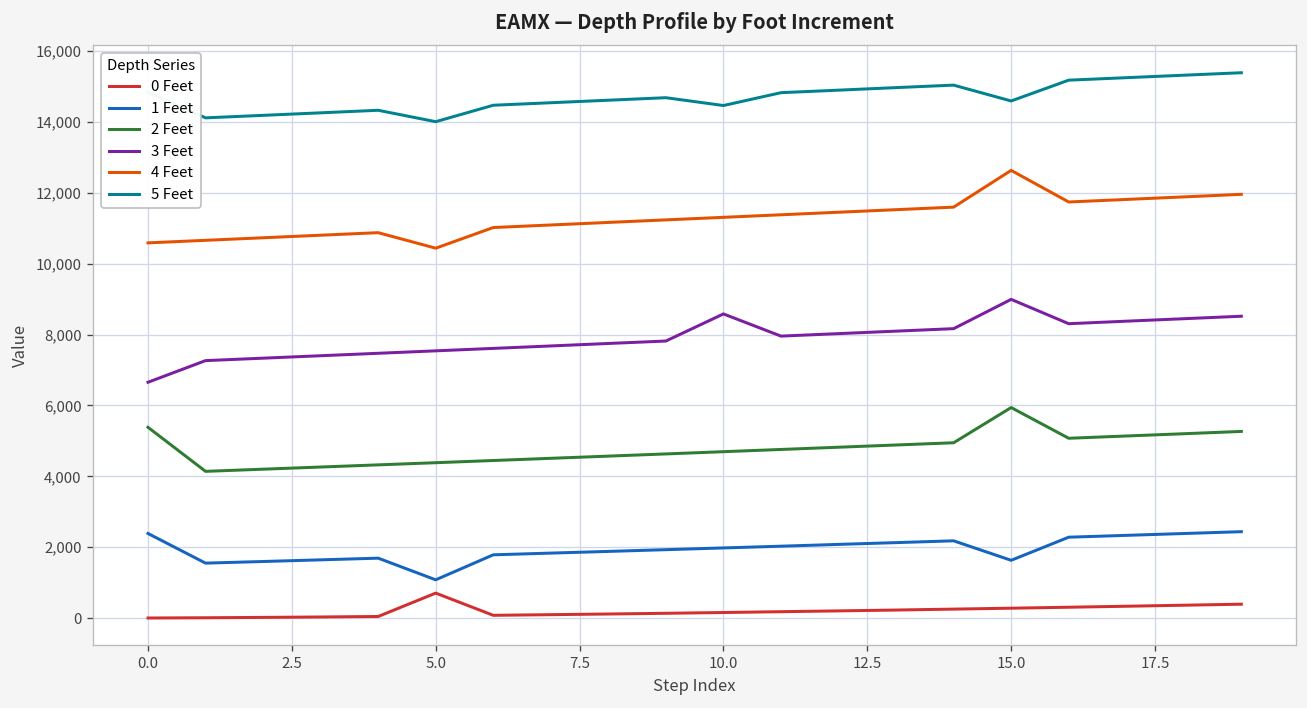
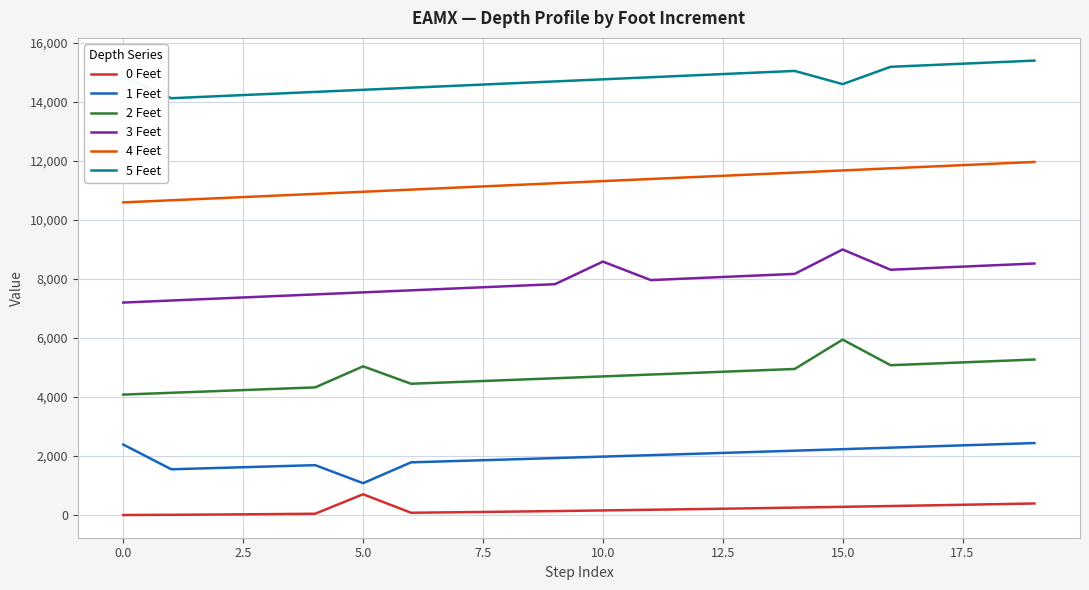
  {
    "0 Feet": {
      "0.0": "0",
      "5.0": "700",
      "10.0": "200",
      "15.0": "300"
    },
    "1 Feet": {
      "0.0": "2,400",
      "5.0": "1,100",
      "10.0": "2,000",
-     "15.0": "1,600"
+     "15.0": "2,200"
    },
    "2 Feet": {
-     "0.0": "5,400",
-     "5.0": "4,400",
+     "0.0": "4,100",
+     "5.0": "5,000",
      "10.0": "4,700",
      "15.0": "5,900"
    },
    "3 Feet": {
-     "0.0": "6,700",
+     "0.0": "7,200",
      "5.0": "7,500",
      "10.0": "8,600",
      "15.0": "9,000"
    },
    "4 Feet": {
      "0.0": "10,600",
-     "5.0": "10,400",
+     "5.0": "11,000",
      "10.0": "11,300",
-     "15.0": "12,600"
+     "15.0": "11,700"
    },
    "5 Feet": {
-     "5.0": "14,000",
-     "10.0": "14,500",
+     "5.0": "14,400",
+     "10.0": "14,800",
      "15.0": "14,600"
    }
  }
